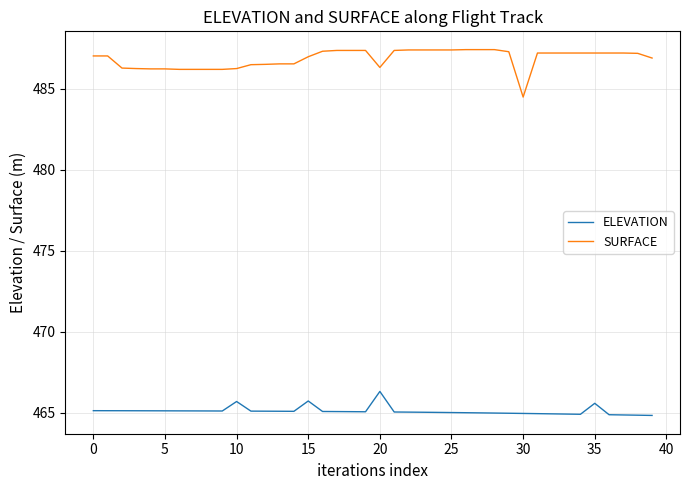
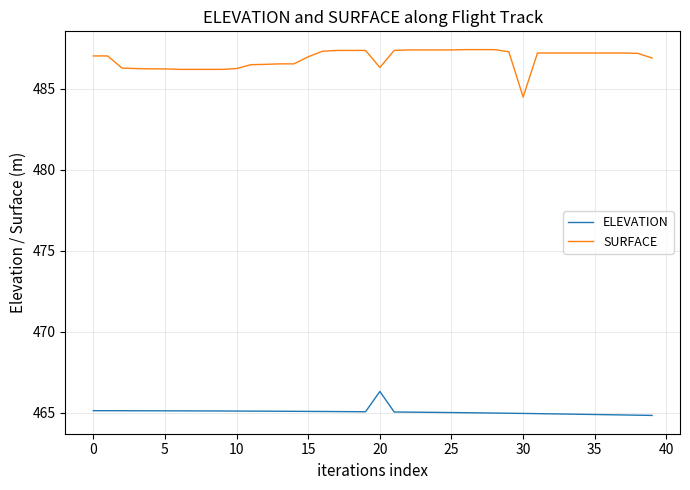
  {
    "ELEVATION": {
      "0": 465.1,
      "5": 465.1,
-     "10": 465.7,
-     "15": 465.7,
+     "10": 465.1,
+     "15": 465.1,
      "20": 466.3,
      "25": 465.0,
      "30": 464.9,
-     "35": 465.6
+     "35": 464.9
    },
    "SURFACE": {
      "0": 487.0,
      "5": 486.2,
      "10": 486.3,
      "15": 487.0,
      "20": 486.3,
      "25": 487.4,
      "30": 484.5,
      "35": 487.2
    }
  }
